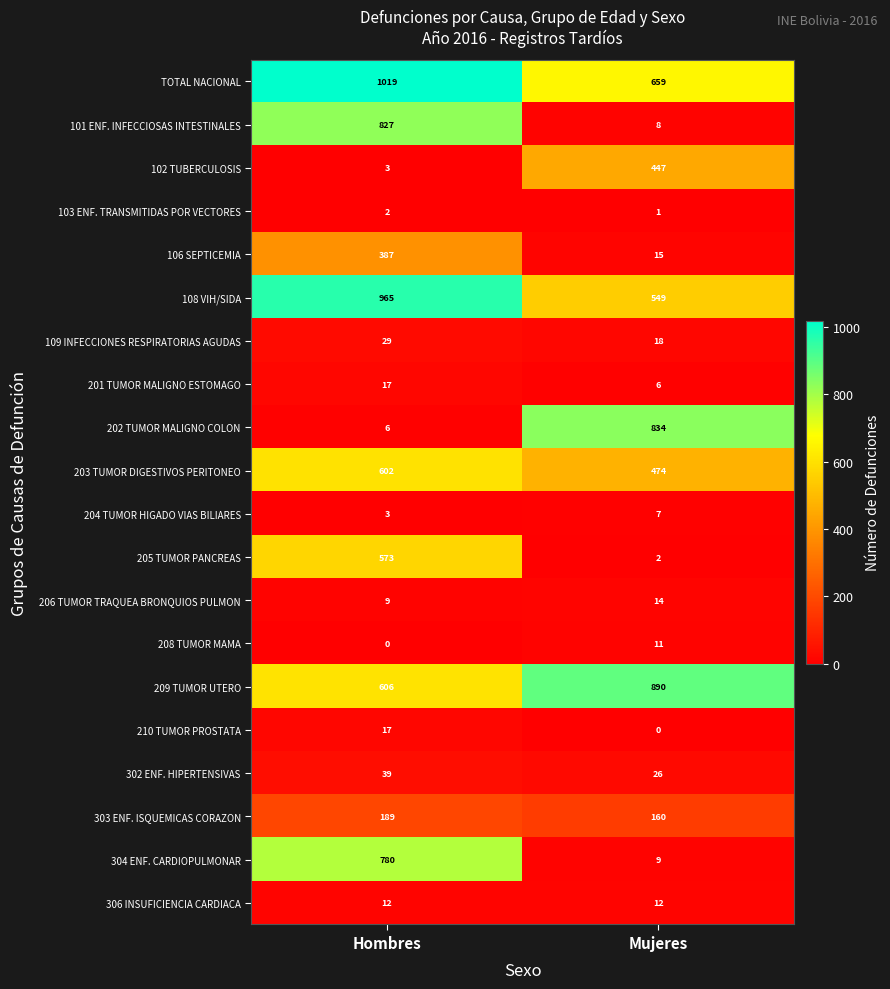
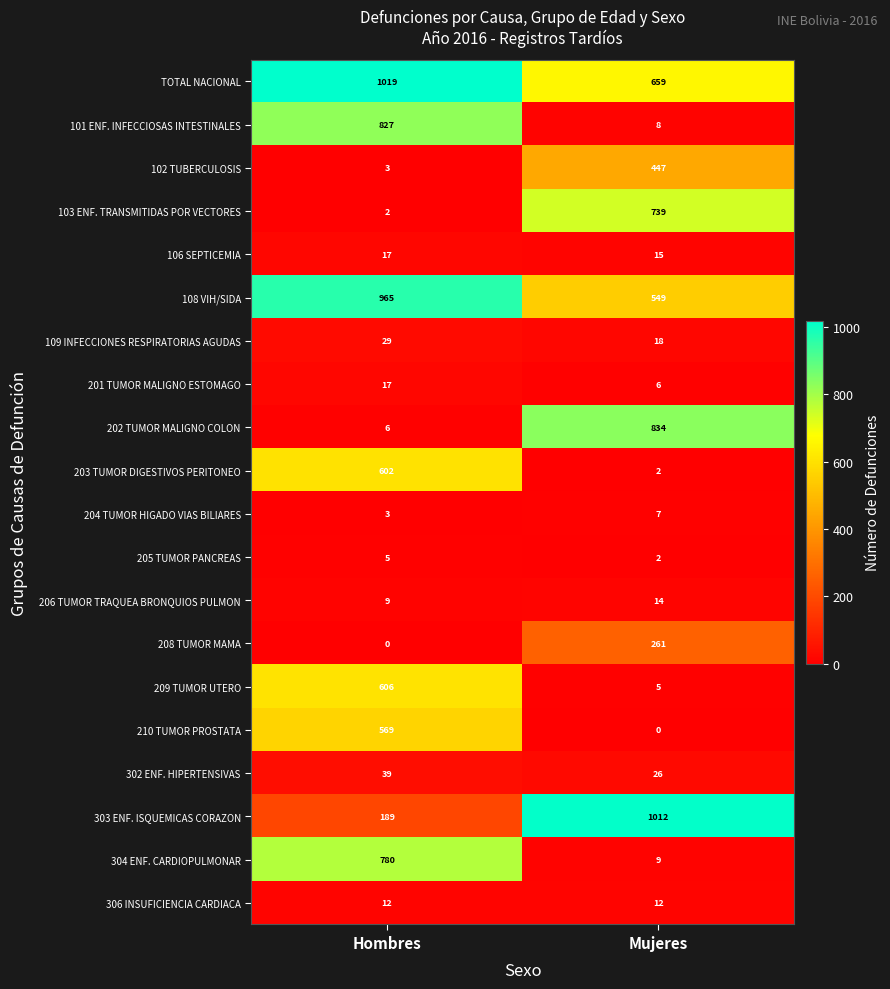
  {
    "TOTAL NACIONAL": {
      "Hombres": 1019,
      "Mujeres": 659
    },
    "101 ENF. INFECCIOSAS INTESTINALES": {
      "Hombres": 827,
      "Mujeres": 8
    },
    "102 TUBERCULOSIS": {
      "Hombres": 3,
      "Mujeres": 447
    },
    "103 ENF. TRANSMITIDAS POR VECTORES": {
      "Hombres": 2,
-     "Mujeres": 1
+     "Mujeres": 739
    },
    "106 SEPTICEMIA": {
-     "Hombres": 387,
+     "Hombres": 17,
      "Mujeres": 15
    },
    "108 VIH/SIDA": {
      "Hombres": 965,
      "Mujeres": 549
    },
    "109 INFECCIONES RESPIRATORIAS AGUDAS": {
      "Hombres": 29,
      "Mujeres": 18
    },
    "201 TUMOR MALIGNO ESTOMAGO": {
      "Hombres": 17,
      "Mujeres": 6
    },
    "202 TUMOR MALIGNO COLON": {
      "Hombres": 6,
      "Mujeres": 834
    },
    "203 TUMOR DIGESTIVOS PERITONEO": {
      "Hombres": 602,
-     "Mujeres": 474
+     "Mujeres": 2
    },
    "204 TUMOR HIGADO VIAS BILIARES": {
      "Hombres": 3,
      "Mujeres": 7
    },
    "205 TUMOR PANCREAS": {
-     "Hombres": 573,
+     "Hombres": 5,
      "Mujeres": 2
    },
    "206 TUMOR TRAQUEA BRONQUIOS PULMON": {
      "Hombres": 9,
      "Mujeres": 14
    },
    "208 TUMOR MAMA": {
      "Hombres": 0,
-     "Mujeres": 11
+     "Mujeres": 261
    },
    "209 TUMOR UTERO": {
      "Hombres": 606,
-     "Mujeres": 890
+     "Mujeres": 5
    },
    "210 TUMOR PROSTATA": {
-     "Hombres": 17,
+     "Hombres": 569,
      "Mujeres": 0
    },
    "302 ENF. HIPERTENSIVAS": {
      "Hombres": 39,
      "Mujeres": 26
    },
    "303 ENF. ISQUEMICAS CORAZON": {
      "Hombres": 189,
-     "Mujeres": 160
+     "Mujeres": 1012
    },
    "304 ENF. CARDIOPULMONAR": {
      "Hombres": 780,
      "Mujeres": 9
    },
    "306 INSUFICIENCIA CARDIACA": {
      "Hombres": 12,
      "Mujeres": 12
    }
  }
